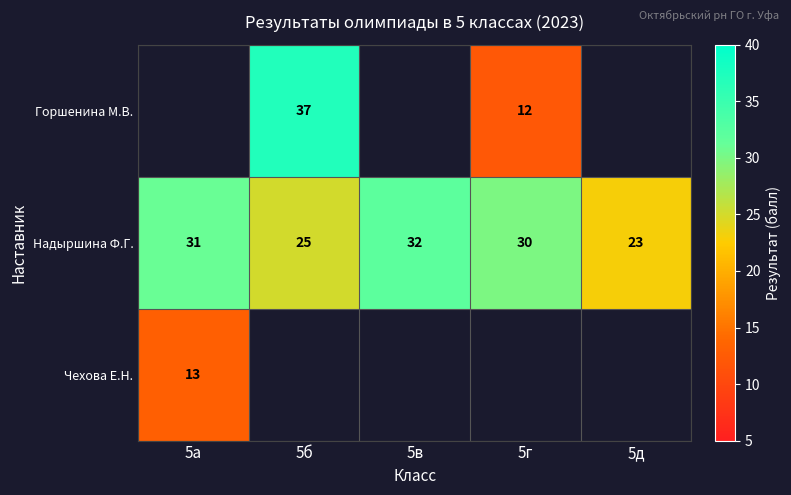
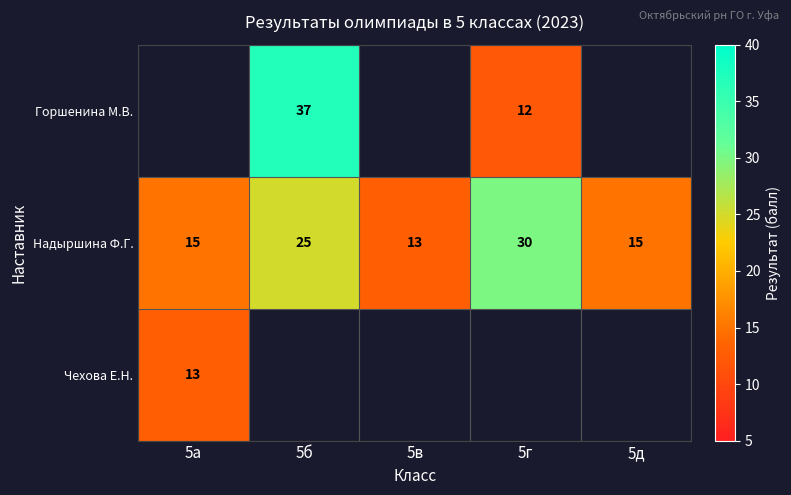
  {
    "Горшенина М.В.": {
      "5б": 37,
      "5г": 12
    },
    "Надыршина Ф.Г.": {
-     "5а": 31,
+     "5а": 15,
      "5б": 25,
-     "5в": 32,
+     "5в": 13,
      "5г": 30,
-     "5д": 23
+     "5д": 15
    },
    "Чехова Е.Н.": {
      "5а": 13
    }
  }
